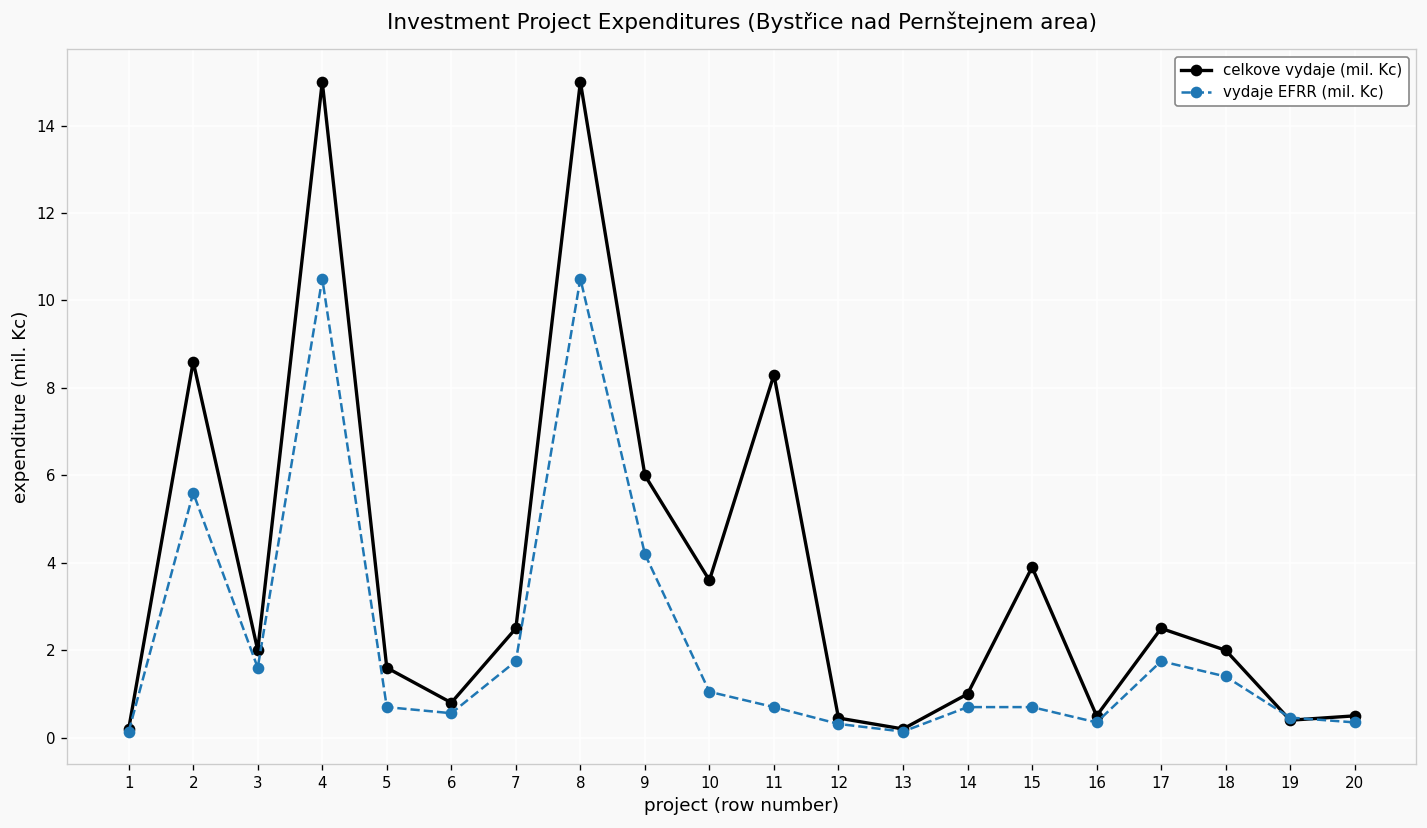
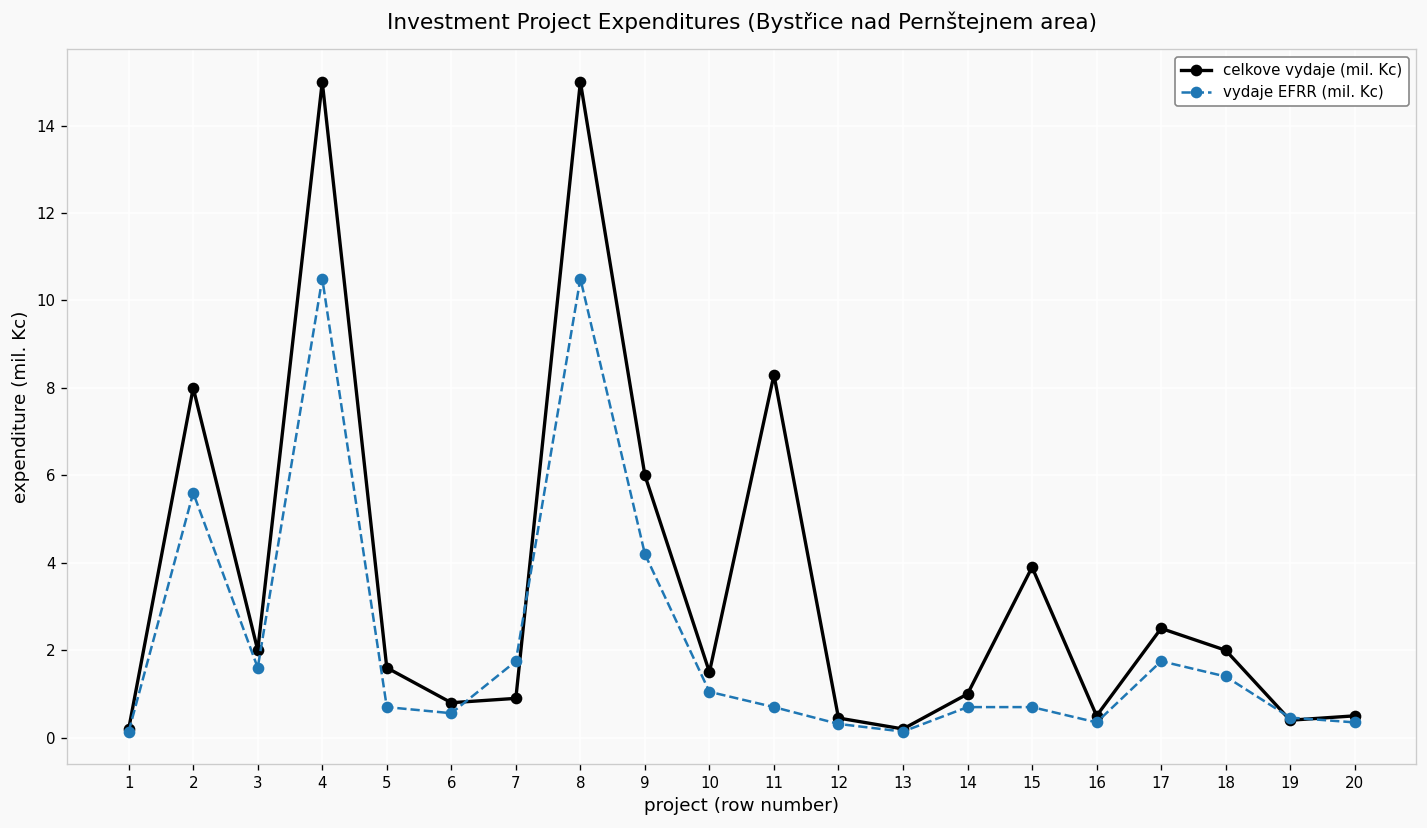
  {
    "celkove vydaje (mil. Kc)": {
-     "2": 8.6,
+     "2": 8.0,
      "3": 2.0,
      "4": 15.0,
      "5": 1.6,
      "6": 0.8,
-     "7": 2.5,
+     "7": 0.9,
      "8": 15.0,
      "9": 6.0,
-     "10": 3.6,
+     "10": 1.5,
      "11": 8.3,
      "12": 0.5,
      "14": 1.0,
      "15": 3.9,
      "16": 0.5,
      "17": 2.5,
      "18": 2.0,
      "20": 0.5
    },
    "vydaje EFRR (mil. Kc)": {
      "2": 5.6,
      "3": 1.6,
      "4": 10.5,
      "5": 0.7,
      "6": 0.6,
      "7": 1.8,
      "8": 10.5,
      "9": 4.2,
      "10": 1.1,
      "11": 0.7,
      "12": 0.3,
      "14": 0.7,
      "15": 0.7,
      "16": 0.4,
      "17": 1.8,
      "18": 1.4,
      "20": 0.4
    }
  }
